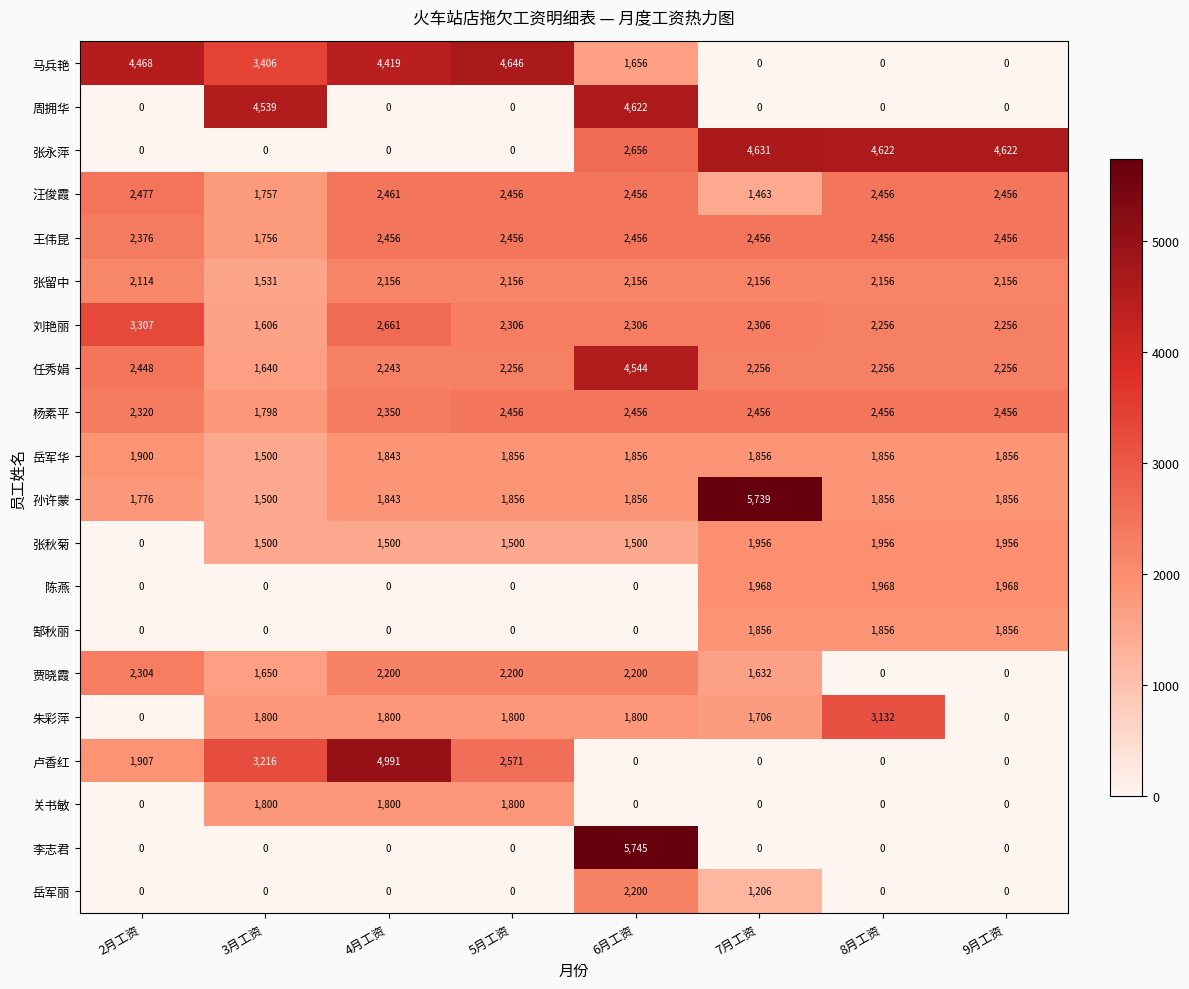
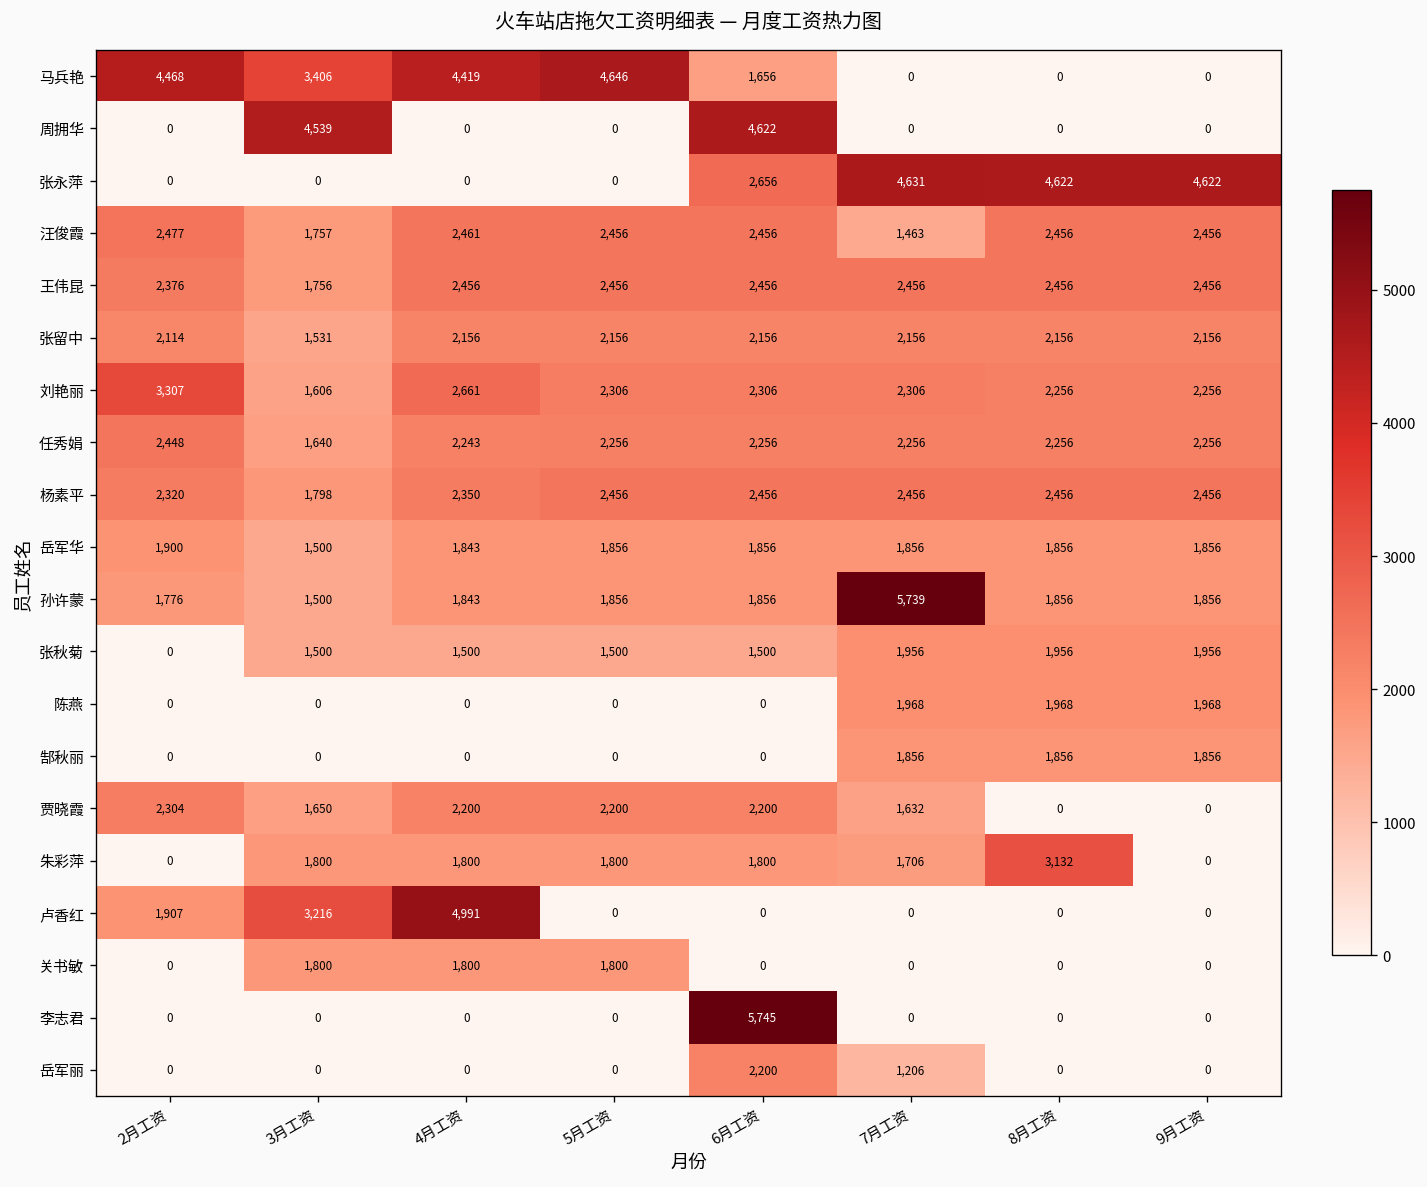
  {
    "马兵艳": {
      "2月工资": "4,468",
      "3月工资": "3,406",
      "4月工资": "4,419",
      "5月工资": "4,646",
      "6月工资": "1,656",
      "7月工资": "0",
      "8月工资": "0",
      "9月工资": "0"
    },
    "周拥华": {
      "2月工资": "0",
      "3月工资": "4,539",
      "4月工资": "0",
      "5月工资": "0",
      "6月工资": "4,622",
      "7月工资": "0",
      "8月工资": "0",
      "9月工资": "0"
    },
    "张永萍": {
      "2月工资": "0",
      "3月工资": "0",
      "4月工资": "0",
      "5月工资": "0",
      "6月工资": "2,656",
      "7月工资": "4,631",
      "8月工资": "4,622",
      "9月工资": "4,622"
    },
    "汪俊霞": {
      "2月工资": "2,477",
      "3月工资": "1,757",
      "4月工资": "2,461",
      "5月工资": "2,456",
      "6月工资": "2,456",
      "7月工资": "1,463",
      "8月工资": "2,456",
      "9月工资": "2,456"
    },
    "王伟昆": {
      "2月工资": "2,376",
      "3月工资": "1,756",
      "4月工资": "2,456",
      "5月工资": "2,456",
      "6月工资": "2,456",
      "7月工资": "2,456",
      "8月工资": "2,456",
      "9月工资": "2,456"
    },
    "张留中": {
      "2月工资": "2,114",
      "3月工资": "1,531",
      "4月工资": "2,156",
      "5月工资": "2,156",
      "6月工资": "2,156",
      "7月工资": "2,156",
      "8月工资": "2,156",
      "9月工资": "2,156"
    },
    "刘艳丽": {
      "2月工资": "3,307",
      "3月工资": "1,606",
      "4月工资": "2,661",
      "5月工资": "2,306",
      "6月工资": "2,306",
      "7月工资": "2,306",
      "8月工资": "2,256",
      "9月工资": "2,256"
    },
    "任秀娟": {
      "2月工资": "2,448",
      "3月工资": "1,640",
      "4月工资": "2,243",
      "5月工资": "2,256",
-     "6月工资": "4,544",
+     "6月工资": "2,256",
      "7月工资": "2,256",
      "8月工资": "2,256",
      "9月工资": "2,256"
    },
    "杨素平": {
      "2月工资": "2,320",
      "3月工资": "1,798",
      "4月工资": "2,350",
      "5月工资": "2,456",
      "6月工资": "2,456",
      "7月工资": "2,456",
      "8月工资": "2,456",
      "9月工资": "2,456"
    },
    "岳军华": {
      "2月工资": "1,900",
      "3月工资": "1,500",
      "4月工资": "1,843",
      "5月工资": "1,856",
      "6月工资": "1,856",
      "7月工资": "1,856",
      "8月工资": "1,856",
      "9月工资": "1,856"
    },
    "孙许蒙": {
      "2月工资": "1,776",
      "3月工资": "1,500",
      "4月工资": "1,843",
      "5月工资": "1,856",
      "6月工资": "1,856",
      "7月工资": "5,739",
      "8月工资": "1,856",
      "9月工资": "1,856"
    },
    "张秋菊": {
      "2月工资": "0",
      "3月工资": "1,500",
      "4月工资": "1,500",
      "5月工资": "1,500",
      "6月工资": "1,500",
      "7月工资": "1,956",
      "8月工资": "1,956",
      "9月工资": "1,956"
    },
    "陈燕": {
      "2月工资": "0",
      "3月工资": "0",
      "4月工资": "0",
      "5月工资": "0",
      "6月工资": "0",
      "7月工资": "1,968",
      "8月工资": "1,968",
      "9月工资": "1,968"
    },
    "郜秋丽": {
      "2月工资": "0",
      "3月工资": "0",
      "4月工资": "0",
      "5月工资": "0",
      "6月工资": "0",
      "7月工资": "1,856",
      "8月工资": "1,856",
      "9月工资": "1,856"
    },
    "贾晓霞": {
      "2月工资": "2,304",
      "3月工资": "1,650",
      "4月工资": "2,200",
      "5月工资": "2,200",
      "6月工资": "2,200",
      "7月工资": "1,632",
      "8月工资": "0",
      "9月工资": "0"
    },
    "朱彩萍": {
      "2月工资": "0",
      "3月工资": "1,800",
      "4月工资": "1,800",
      "5月工资": "1,800",
      "6月工资": "1,800",
      "7月工资": "1,706",
      "8月工资": "3,132",
      "9月工资": "0"
    },
    "卢香红": {
      "2月工资": "1,907",
      "3月工资": "3,216",
      "4月工资": "4,991",
-     "5月工资": "2,571",
+     "5月工资": "0",
      "6月工资": "0",
      "7月工资": "0",
      "8月工资": "0",
      "9月工资": "0"
    },
    "关书敏": {
      "2月工资": "0",
      "3月工资": "1,800",
      "4月工资": "1,800",
      "5月工资": "1,800",
      "6月工资": "0",
      "7月工资": "0",
      "8月工资": "0",
      "9月工资": "0"
    },
    "李志君": {
      "2月工资": "0",
      "3月工资": "0",
      "4月工资": "0",
      "5月工资": "0",
      "6月工资": "5,745",
      "7月工资": "0",
      "8月工资": "0",
      "9月工资": "0"
    },
    "岳军丽": {
      "2月工资": "0",
      "3月工资": "0",
      "4月工资": "0",
      "5月工资": "0",
      "6月工资": "2,200",
      "7月工资": "1,206",
      "8月工资": "0",
      "9月工资": "0"
    }
  }
